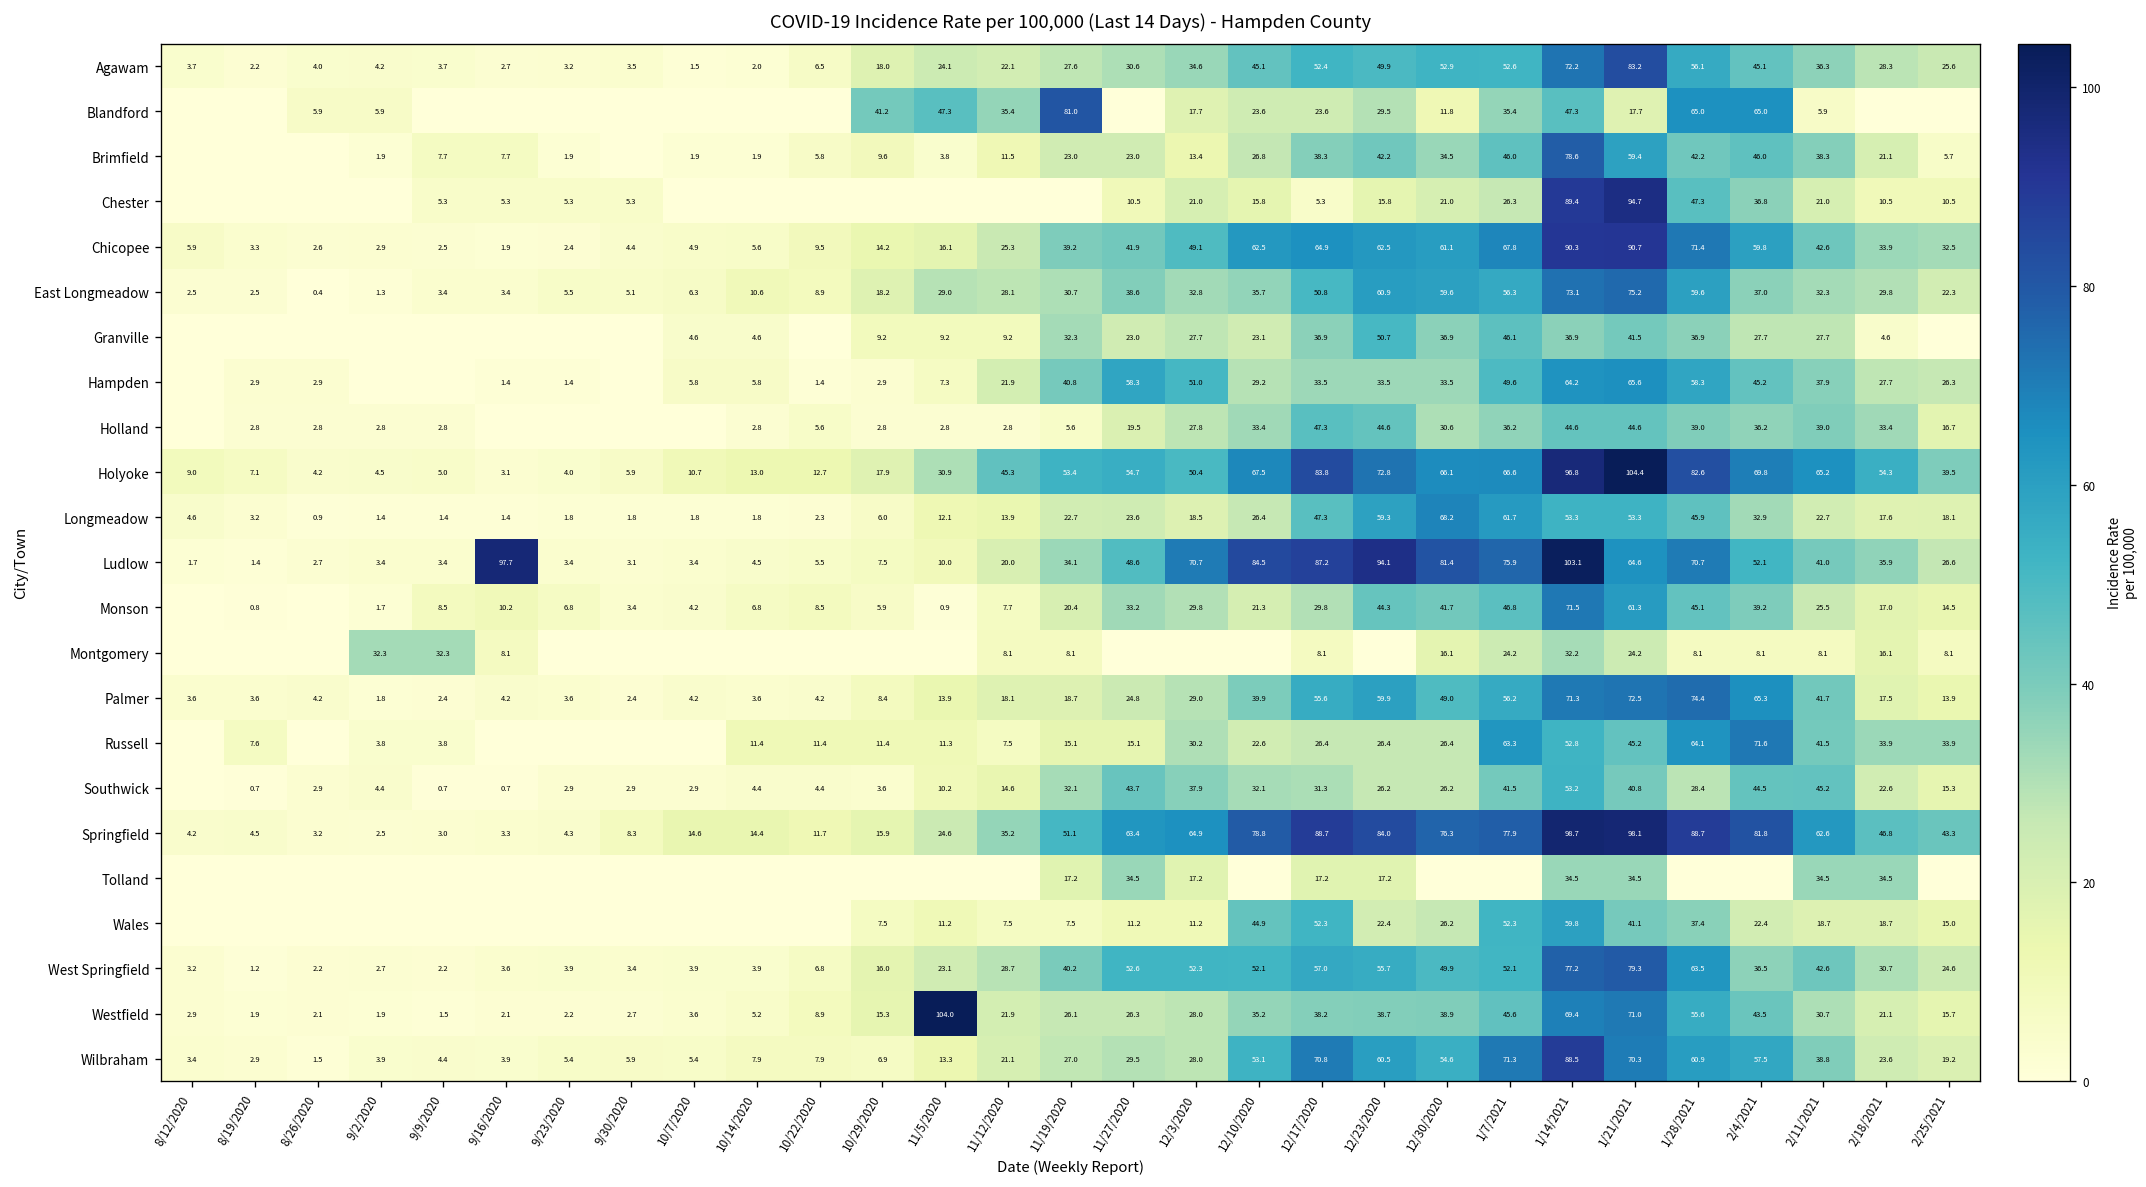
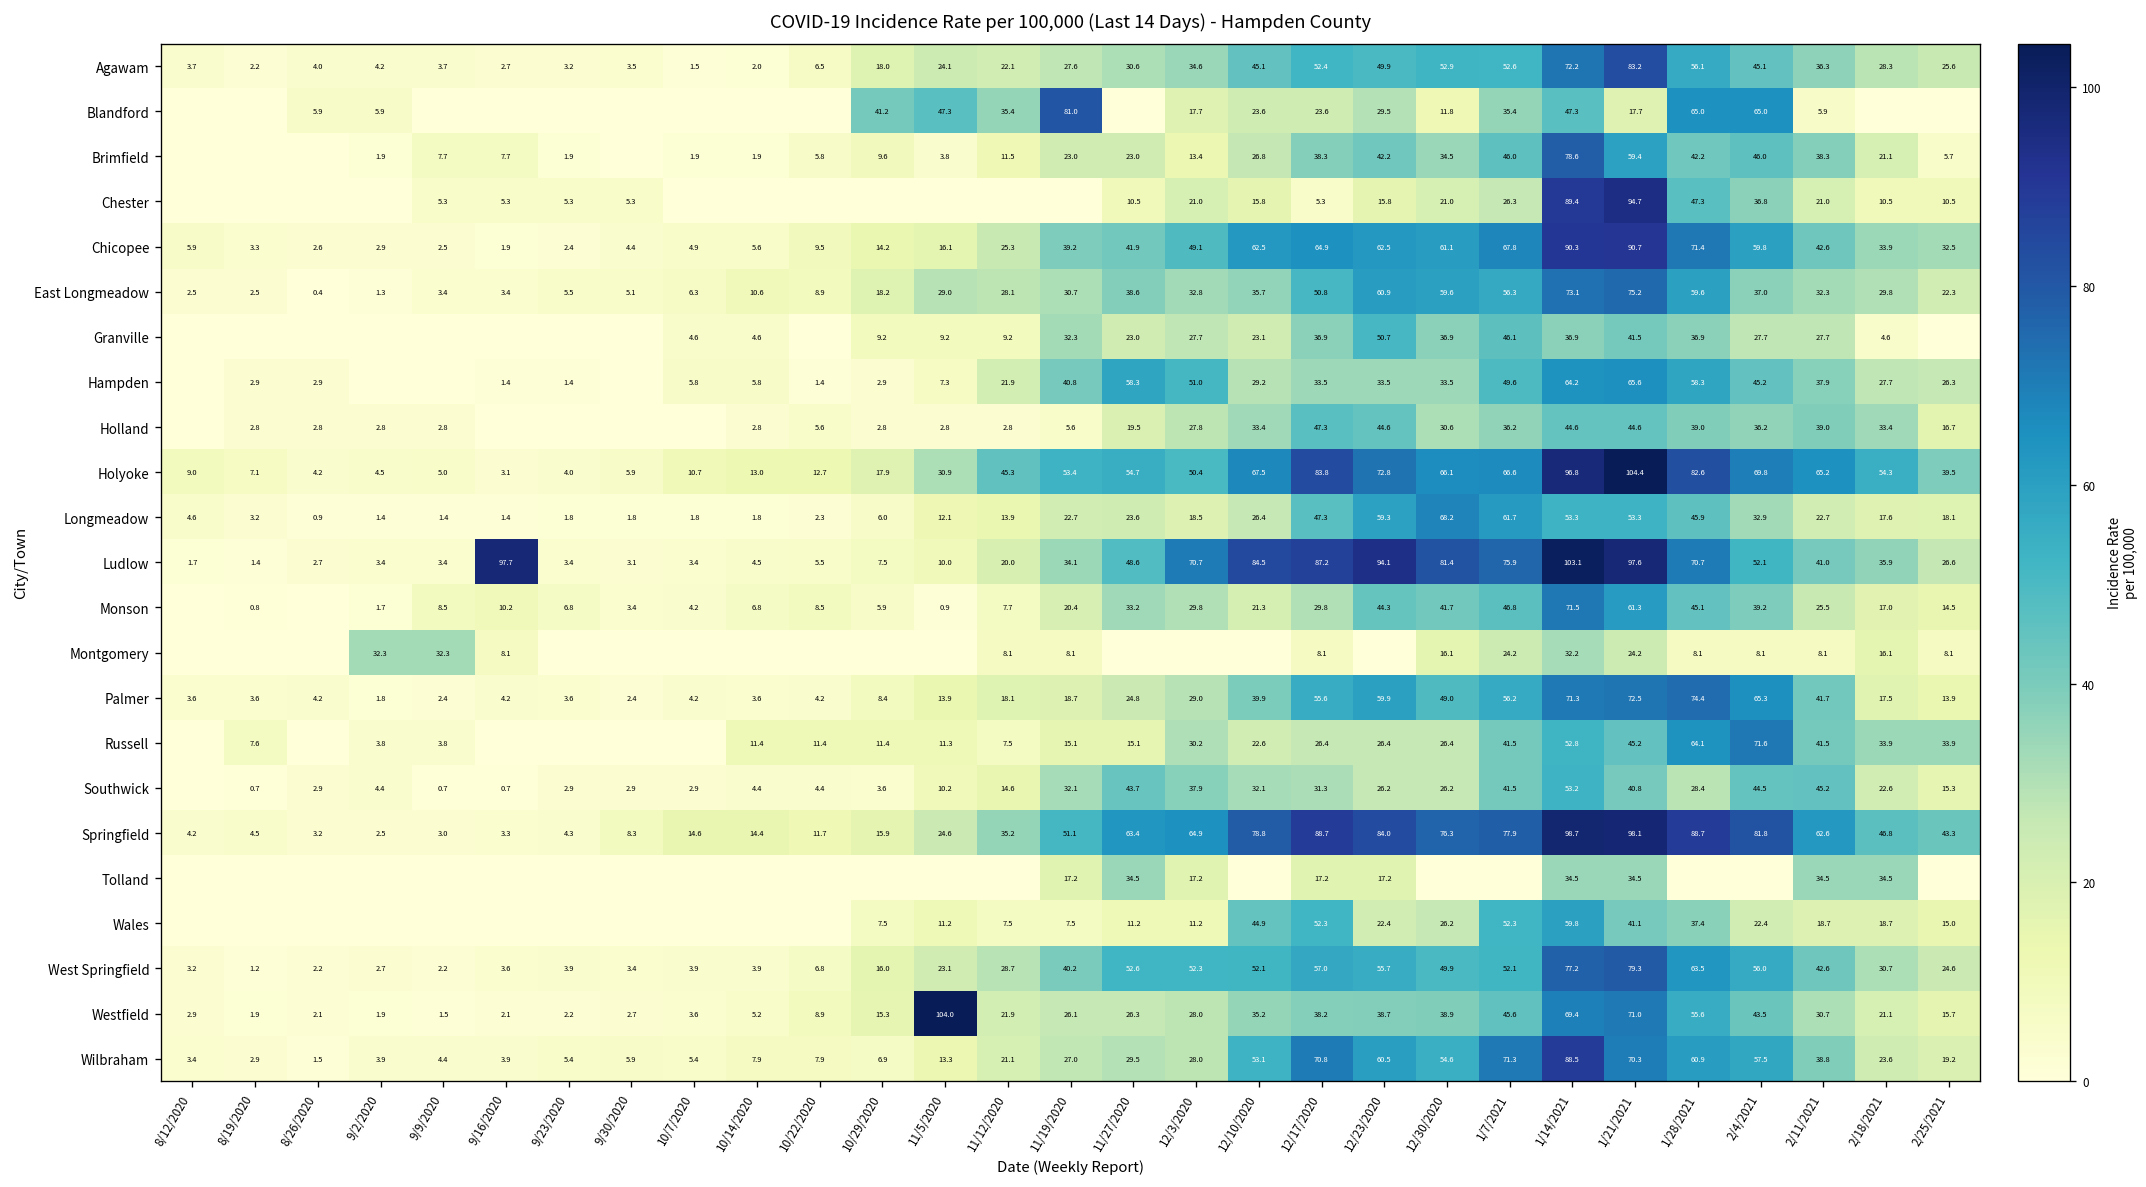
  {
    "Ludlow": {
      "8/12/2020": 1.7,
      "8/19/2020": 1.4,
      "8/26/2020": 2.7,
      "9/2/2020": 3.4,
      "9/9/2020": 3.4,
      "9/16/2020": 97.7,
      "9/23/2020": 3.4,
      "9/30/2020": 3.1,
      "10/7/2020": 3.4,
      "10/14/2020": 4.5,
      "10/22/2020": 5.5,
      "10/29/2020": 7.5,
      "11/5/2020": 10.0,
      "11/12/2020": 20.0,
      "11/19/2020": 34.1,
      "11/27/2020": 48.6,
      "12/3/2020": 70.7,
      "12/10/2020": 84.5,
      "12/17/2020": 87.2,
      "12/23/2020": 94.1,
      "12/30/2020": 81.4,
      "1/7/2021": 75.9,
      "1/14/2021": 103.1,
-     "1/21/2021": 64.6,
+     "1/21/2021": 97.6,
      "1/28/2021": 70.7,
      "2/4/2021": 52.1,
      "2/11/2021": 41.0,
      "2/18/2021": 35.9,
      "2/25/2021": 26.6
    },
    "Russell": {
      "8/19/2020": 7.6,
      "9/2/2020": 3.8,
      "9/9/2020": 3.8,
      "10/14/2020": 11.4,
      "10/22/2020": 11.4,
      "10/29/2020": 11.4,
      "11/5/2020": 11.3,
      "11/12/2020": 7.5,
      "11/19/2020": 15.1,
      "11/27/2020": 15.1,
      "12/3/2020": 30.2,
      "12/10/2020": 22.6,
      "12/17/2020": 26.4,
      "12/23/2020": 26.4,
      "12/30/2020": 26.4,
-     "1/7/2021": 63.3,
+     "1/7/2021": 41.5,
      "1/14/2021": 52.8,
      "1/21/2021": 45.2,
      "1/28/2021": 64.1,
      "2/4/2021": 71.6,
      "2/11/2021": 41.5,
      "2/18/2021": 33.9,
      "2/25/2021": 33.9
    },
    "West Springfield": {
      "8/12/2020": 3.2,
      "8/19/2020": 1.2,
      "8/26/2020": 2.2,
      "9/2/2020": 2.7,
      "9/9/2020": 2.2,
      "9/16/2020": 3.6,
      "9/23/2020": 3.9,
      "9/30/2020": 3.4,
      "10/7/2020": 3.9,
      "10/14/2020": 3.9,
      "10/22/2020": 6.8,
      "10/29/2020": 16.0,
      "11/5/2020": 23.1,
      "11/12/2020": 28.7,
      "11/19/2020": 40.2,
      "11/27/2020": 52.6,
      "12/3/2020": 52.3,
      "12/10/2020": 52.1,
      "12/17/2020": 57.0,
      "12/23/2020": 55.7,
      "12/30/2020": 49.9,
      "1/7/2021": 52.1,
      "1/14/2021": 77.2,
      "1/21/2021": 79.3,
      "1/28/2021": 63.5,
-     "2/4/2021": 36.5,
+     "2/4/2021": 56.0,
      "2/11/2021": 42.6,
      "2/18/2021": 30.7,
      "2/25/2021": 24.6
    }
  }
